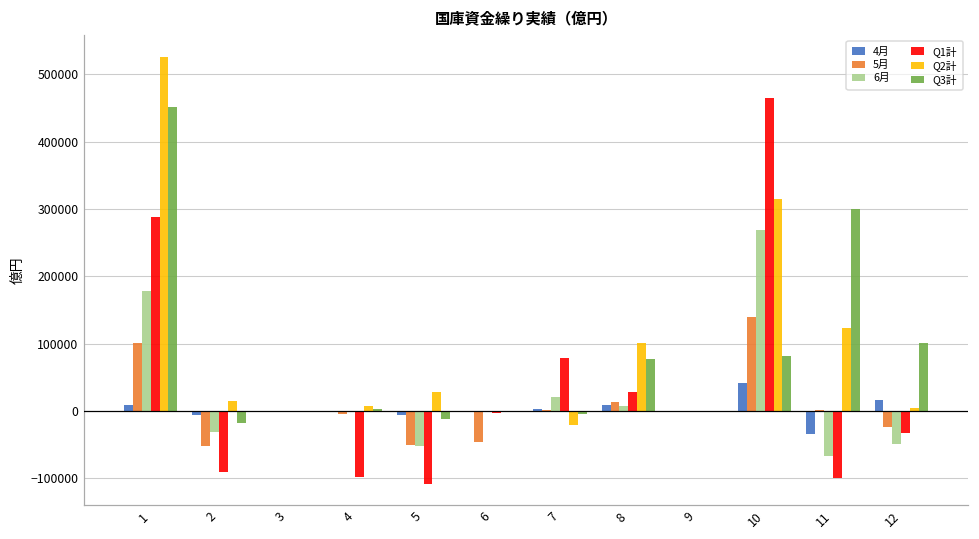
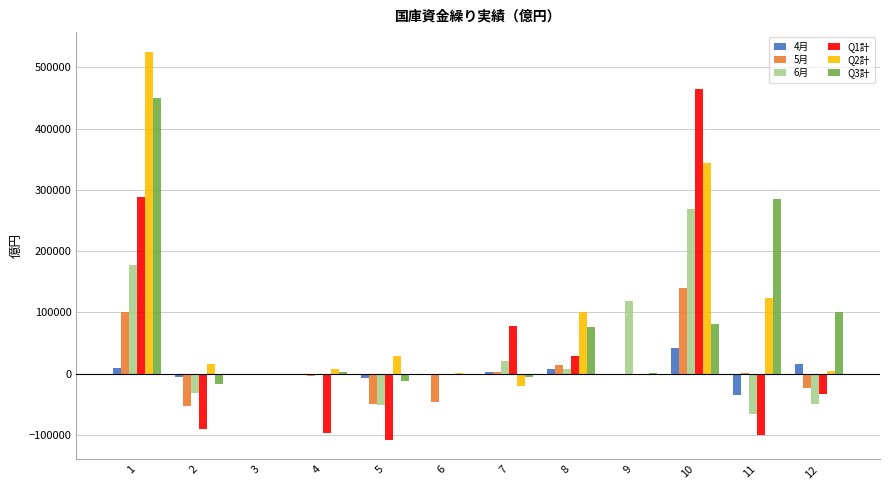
  {
    "4月": {
      "1": 10000,
      "2": -10000,
      "5": -10000,
      "8": 10000,
      "9": 0,
      "10": 40000,
      "11": -30000,
      "12": 20000
    },
    "5月": {
      "1": 100000,
      "2": -50000,
      "5": -50000,
      "6": -50000,
      "8": 10000,
      "10": 140000,
      "12": -20000
    },
    "6月": {
      "1": 180000,
      "2": -30000,
      "5": -50000,
      "7": 20000,
      "8": 10000,
-     "9": 0,
+     "9": 120000,
      "10": 270000,
      "11": -70000,
      "12": -50000
    },
    "Q1計": {
      "1": 290000,
      "2": -90000,
      "4": -100000,
      "5": -110000,
      "7": 80000,
      "8": 30000,
      "10": 460000,
      "11": -100000,
      "12": -30000
    },
    "Q2計": {
      "1": 530000,
      "2": 20000,
      "4": 10000,
      "5": 30000,
      "7": -20000,
      "8": 100000,
      "9": 0,
-     "10": 310000,
+     "10": 340000,
      "11": 120000,
      "12": 0
    },
    "Q3計": {
      "1": 450000,
      "2": -20000,
      "5": -10000,
      "7": 0,
      "8": 80000,
      "10": 80000,
-     "11": 300000,
+     "11": 290000,
      "12": 100000
    }
  }
